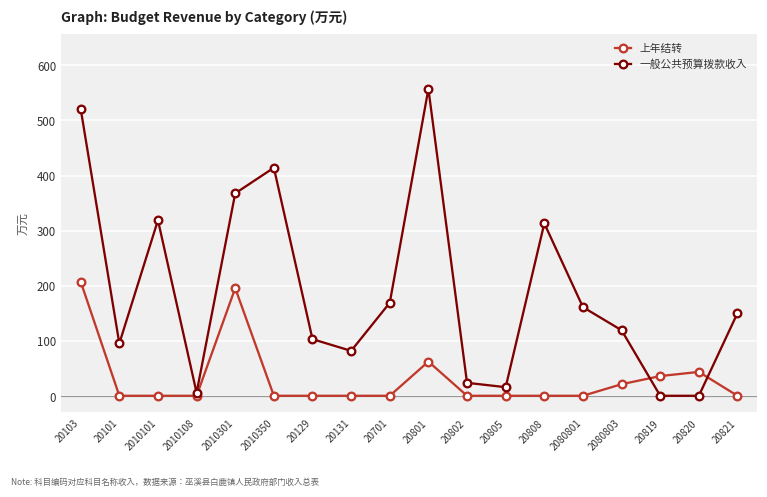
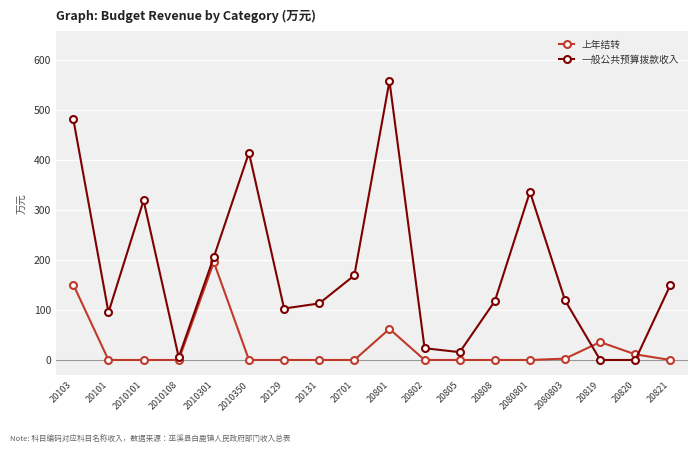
  {
    "上年结转": {
-     "20103": 210,
+     "20103": 150,
      "20101": 0,
      "2010101": 0,
      "2010108": 0,
      "2010301": 200,
      "2010350": 0,
      "20129": 0,
      "20131": 0,
      "20701": 0,
      "20801": 60,
      "20802": 0,
      "20805": 0,
      "20808": 0,
      "2080801": 0,
-     "2080803": 20,
+     "2080803": 0,
      "20819": 40,
-     "20820": 40,
+     "20820": 10,
      "20821": 0
    },
    "一般公共预算拨款收入": {
-     "20103": 520,
+     "20103": 480,
      "20101": 100,
      "2010101": 320,
      "2010108": 10,
-     "2010301": 370,
+     "2010301": 210,
      "2010350": 410,
      "20129": 100,
-     "20131": 80,
+     "20131": 110,
      "20701": 170,
      "20801": 560,
      "20802": 20,
      "20805": 20,
-     "20808": 310,
-     "2080801": 160,
+     "20808": 120,
+     "2080801": 340,
      "2080803": 120,
      "20819": 0,
      "20820": 0,
      "20821": 150
    }
  }
